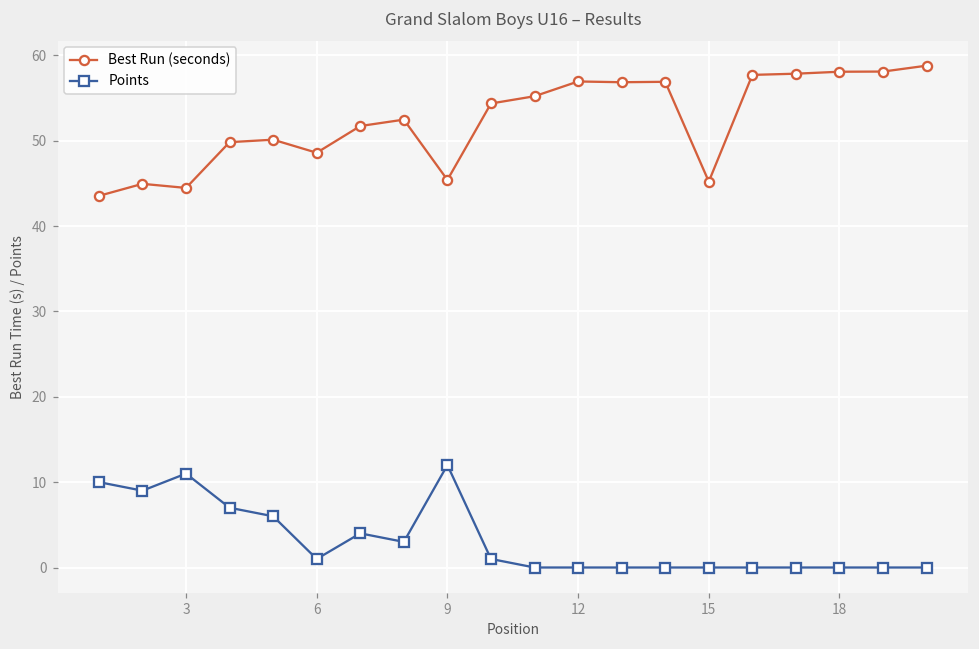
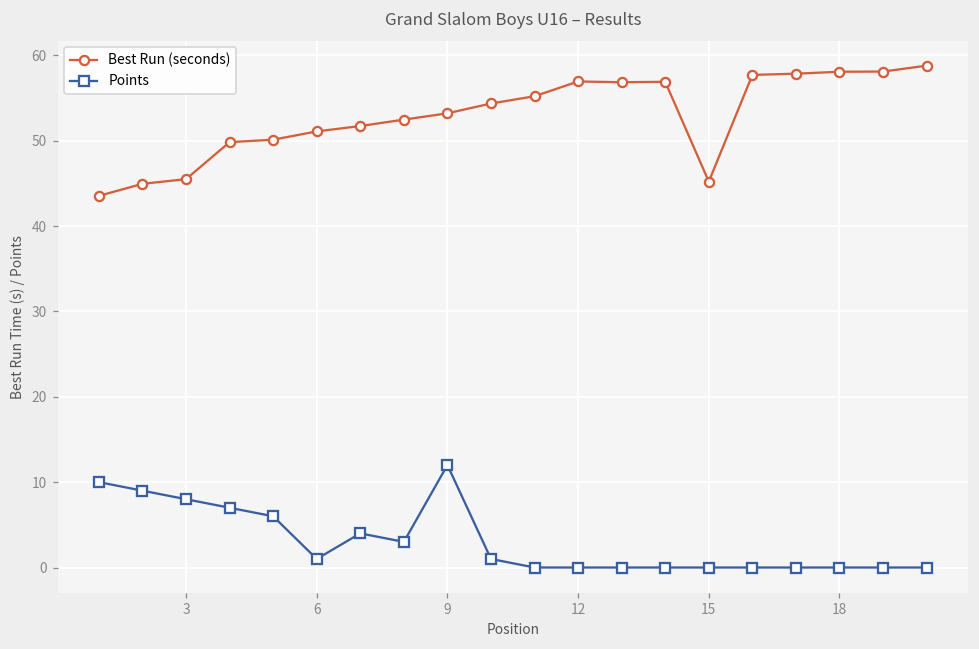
  {
    "Best Run (seconds)": {
-     "3": 44,
-     "6": 49,
-     "9": 45,
+     "3": 45,
+     "6": 51,
+     "9": 53,
      "12": 57,
      "15": 45,
      "18": 58
    },
    "Points": {
-     "3": 11,
+     "3": 8,
      "6": 1,
      "9": 12,
      "12": 0,
      "15": 0,
      "18": 0
    }
  }
